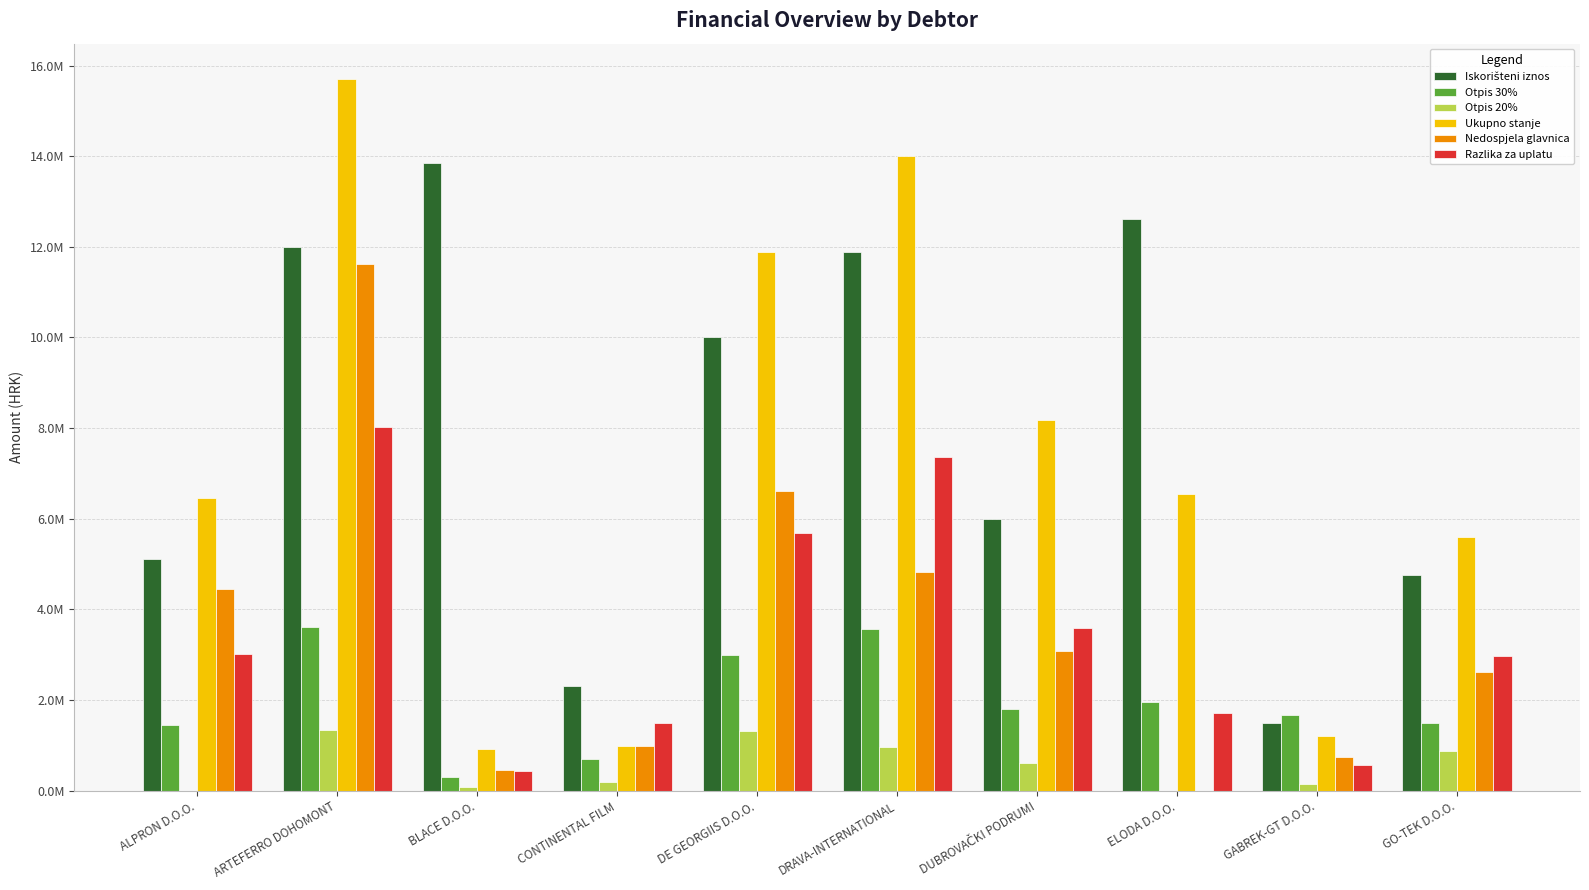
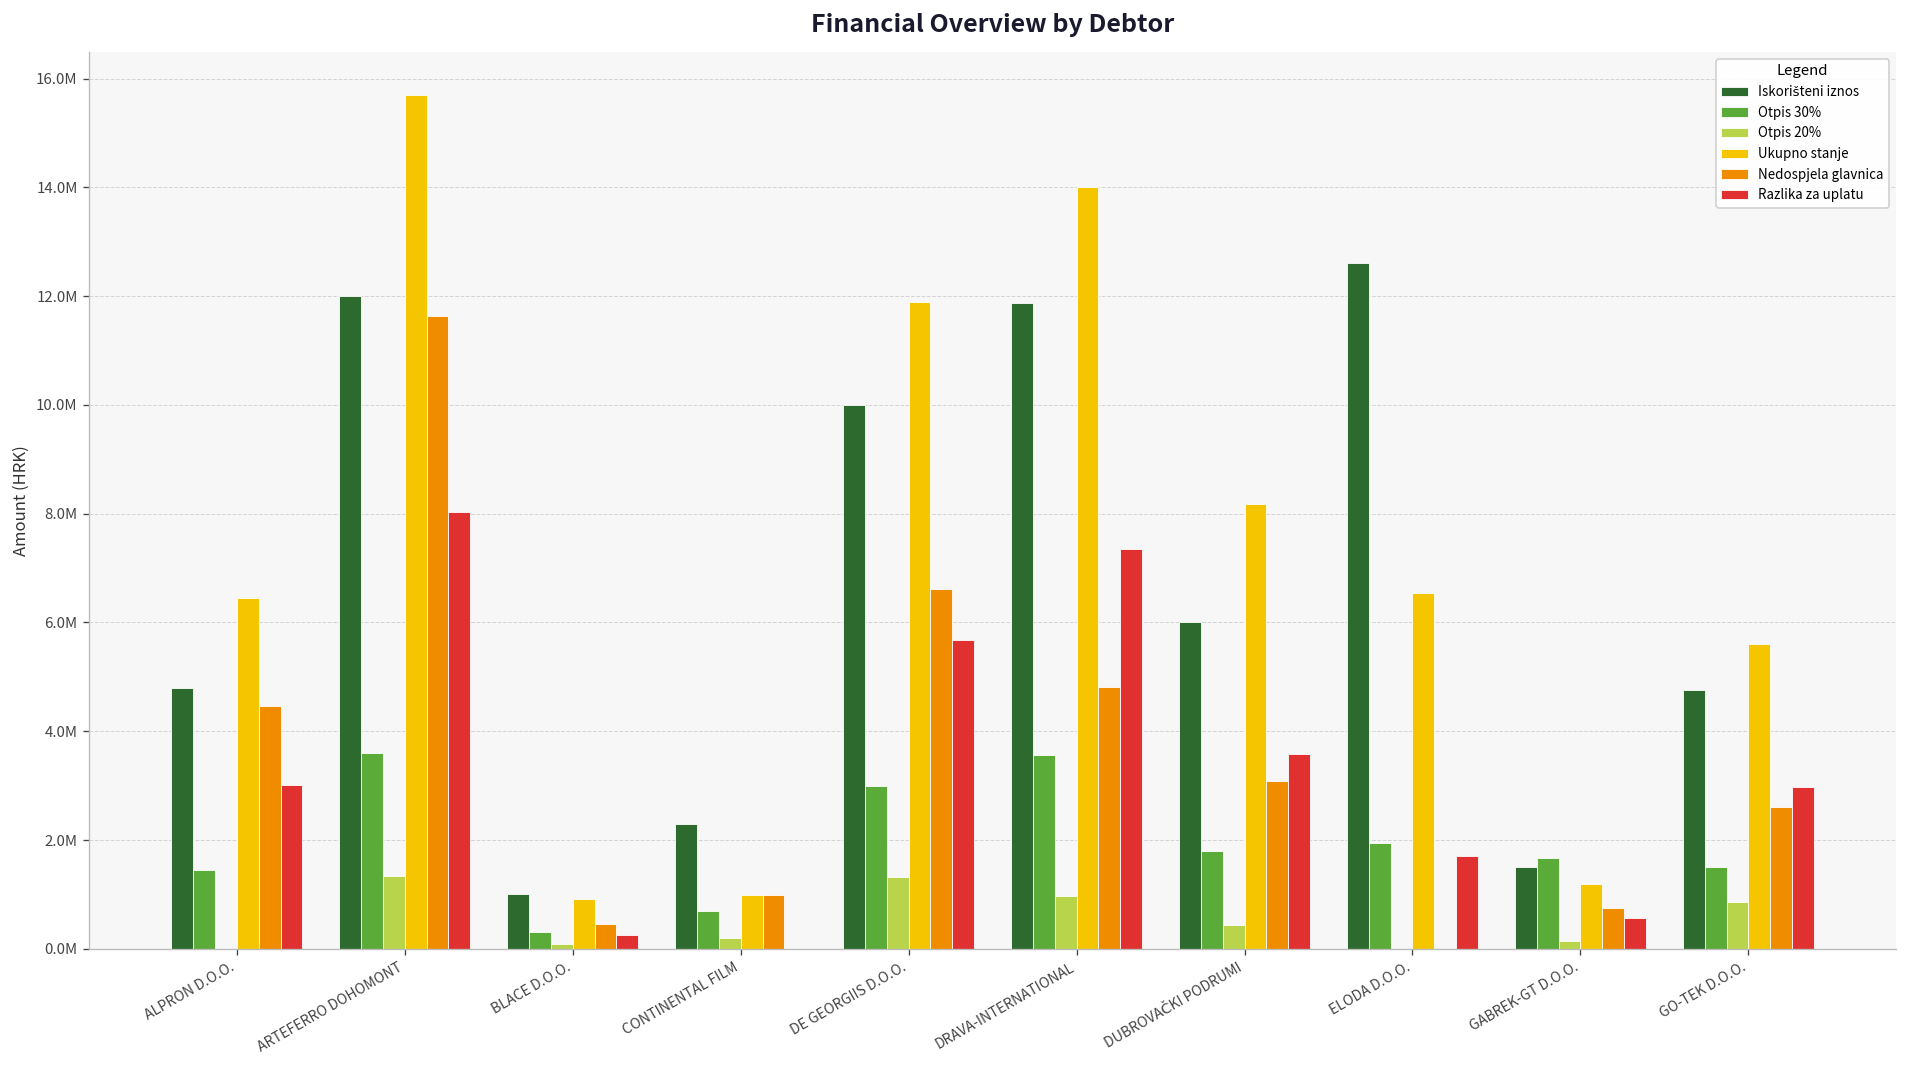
  {
    "Iskorišteni iznos": {
-     "ALPRON D.O.O.": 5100000,
+     "ALPRON D.O.O.": 4800000,
      "ARTEFERRO DOHOMONT": 12000000,
-     "BLACE D.O.O.": 13800000,
+     "BLACE D.O.O.": 1000000,
      "CONTINENTAL FILM": 2300000,
      "DE GEORGIIS D.O.O.": 10000000,
      "DRAVA-INTERNATIONAL": 11900000,
      "DUBROVAČKI PODRUMI": 6000000,
      "ELODA D.O.O.": 12600000,
      "GABREK-GT D.O.O.": 1500000,
      "GO-TEK D.O.O.": 4800000
    },
    "Otpis 30%": {
      "ALPRON D.O.O.": 1400000,
      "ARTEFERRO DOHOMONT": 3600000,
      "BLACE D.O.O.": 300000,
      "CONTINENTAL FILM": 700000,
      "DE GEORGIIS D.O.O.": 3000000,
      "DRAVA-INTERNATIONAL": 3600000,
      "DUBROVAČKI PODRUMI": 1800000,
      "ELODA D.O.O.": 2000000,
      "GABREK-GT D.O.O.": 1700000,
      "GO-TEK D.O.O.": 1500000
    },
    "Otpis 20%": {
      "ALPRON D.O.O.": 0,
      "ARTEFERRO DOHOMONT": 1300000,
      "BLACE D.O.O.": 100000,
      "CONTINENTAL FILM": 200000,
      "DE GEORGIIS D.O.O.": 1300000,
      "DRAVA-INTERNATIONAL": 1000000,
-     "DUBROVAČKI PODRUMI": 600000,
+     "DUBROVAČKI PODRUMI": 400000,
      "ELODA D.O.O.": 0,
      "GABREK-GT D.O.O.": 200000,
      "GO-TEK D.O.O.": 900000
    },
    "Razlika za uplatu": {
      "ALPRON D.O.O.": 3000000,
      "ARTEFERRO DOHOMONT": 8000000,
-     "BLACE D.O.O.": 400000,
-     "CONTINENTAL FILM": 1500000,
+     "BLACE D.O.O.": 200000,
+     "CONTINENTAL FILM": 0,
      "DE GEORGIIS D.O.O.": 5700000,
      "DRAVA-INTERNATIONAL": 7400000,
      "DUBROVAČKI PODRUMI": 3600000,
      "ELODA D.O.O.": 1700000,
      "GABREK-GT D.O.O.": 600000,
      "GO-TEK D.O.O.": 3000000
    }
  }
